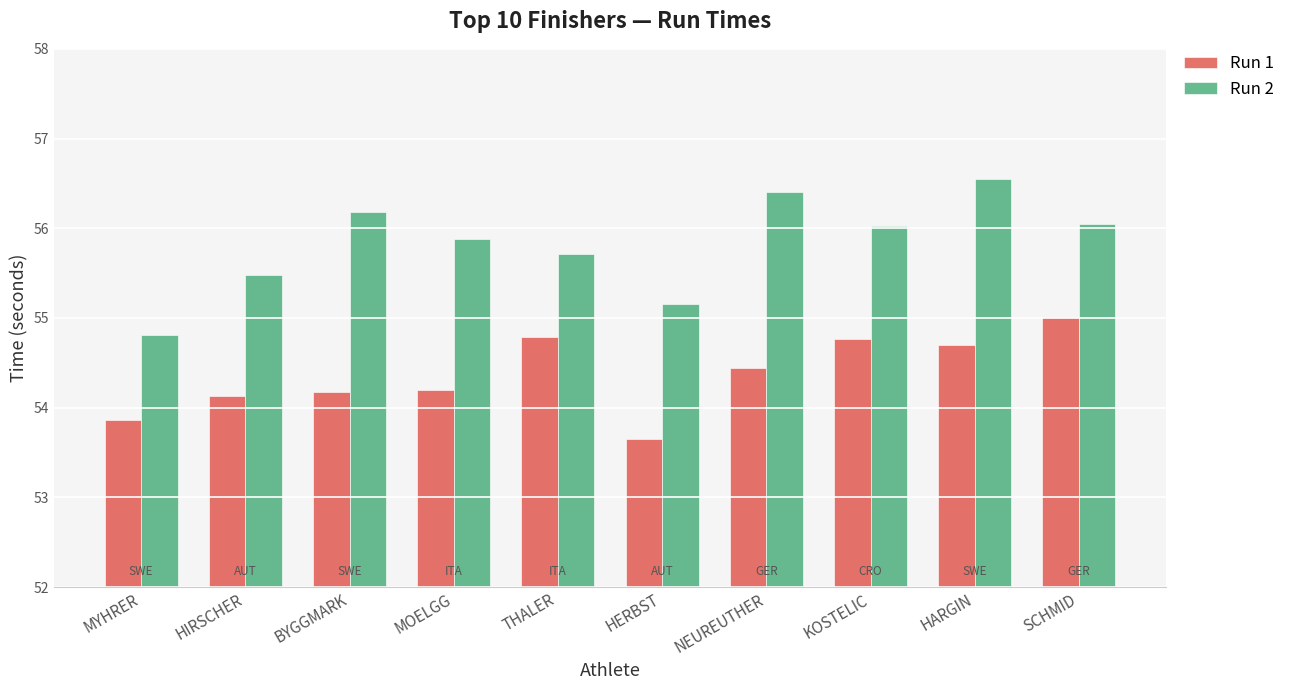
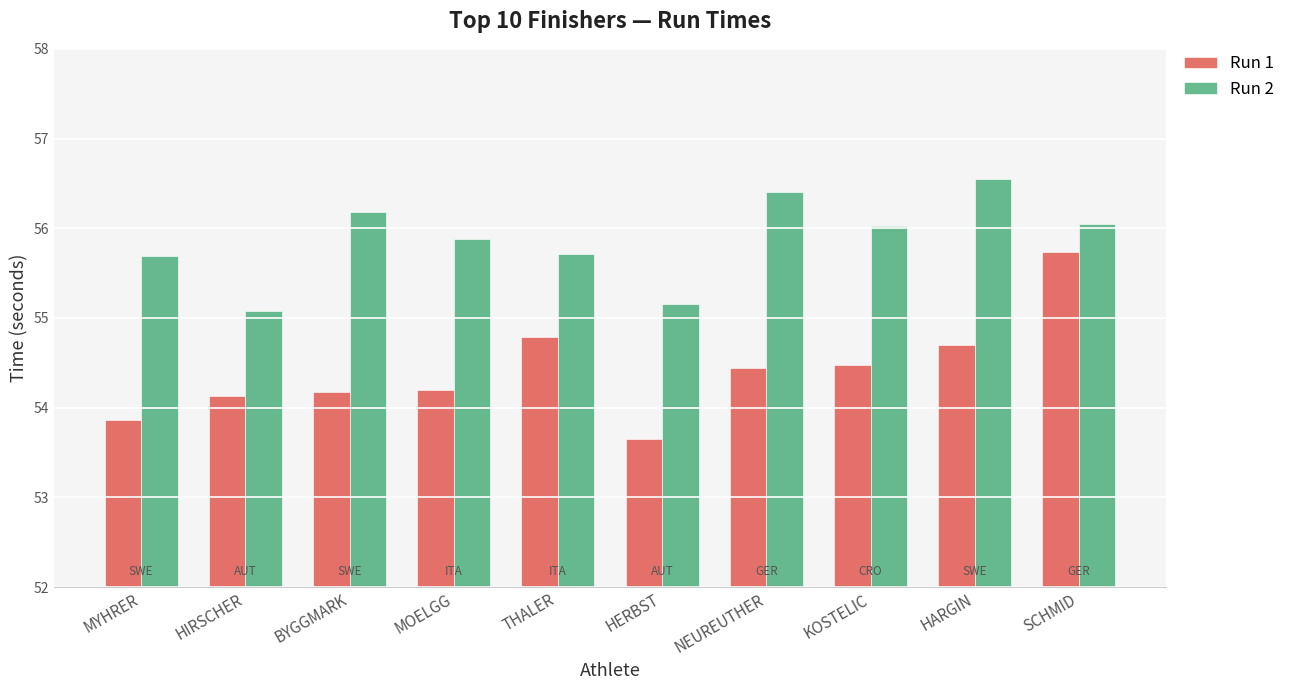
  {
    "Run 1": {
      "MYHRER": 53.9,
      "HIRSCHER": 54.1,
      "BYGGMARK": 54.2,
      "MOELGG": 54.2,
      "THALER": 54.8,
      "HERBST": 53.7,
      "NEUREUTHER": 54.4,
-     "KOSTELIC": 54.8,
+     "KOSTELIC": 54.5,
      "HARGIN": 54.7,
-     "SCHMID": 55.0
+     "SCHMID": 55.7
    },
    "Run 2": {
-     "MYHRER": 54.8,
-     "HIRSCHER": 55.5,
+     "MYHRER": 55.7,
+     "HIRSCHER": 55.1,
      "BYGGMARK": 56.2,
      "MOELGG": 55.9,
      "THALER": 55.7,
      "HERBST": 55.2,
      "NEUREUTHER": 56.4,
      "KOSTELIC": 56.0,
      "HARGIN": 56.6,
      "SCHMID": 56.1
    }
  }
